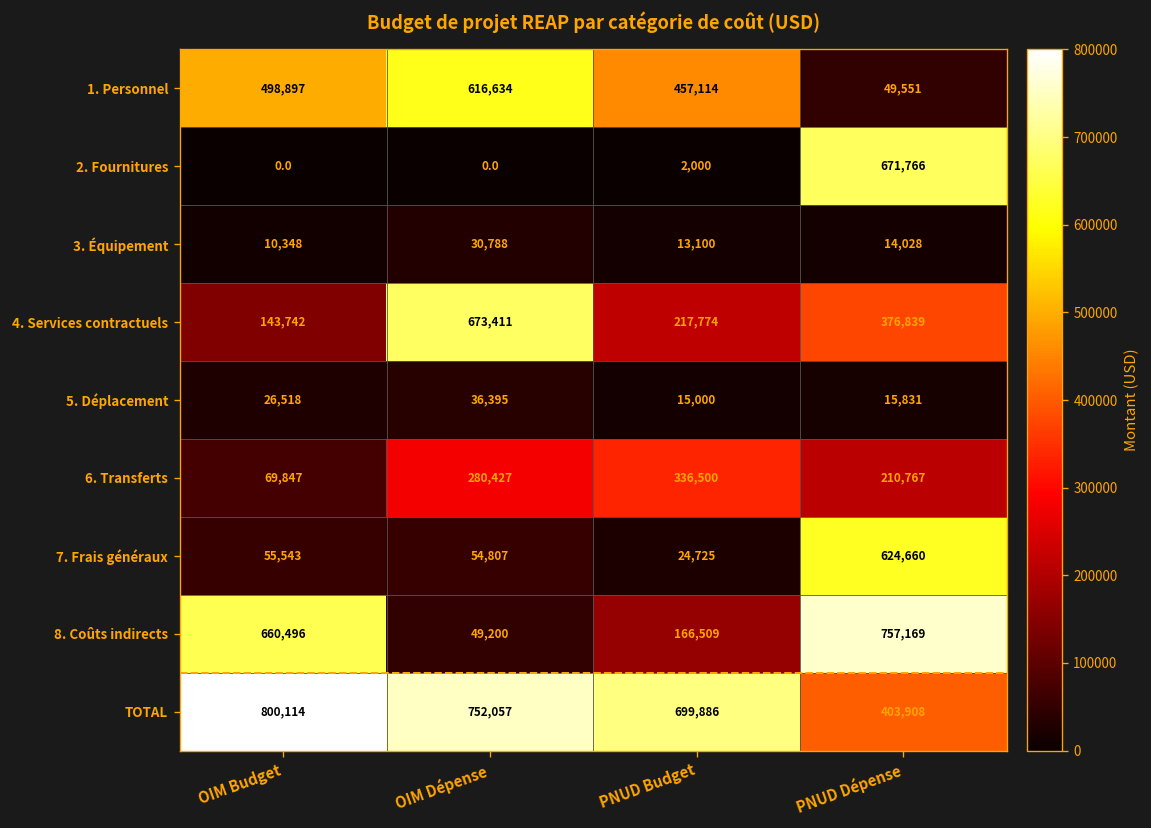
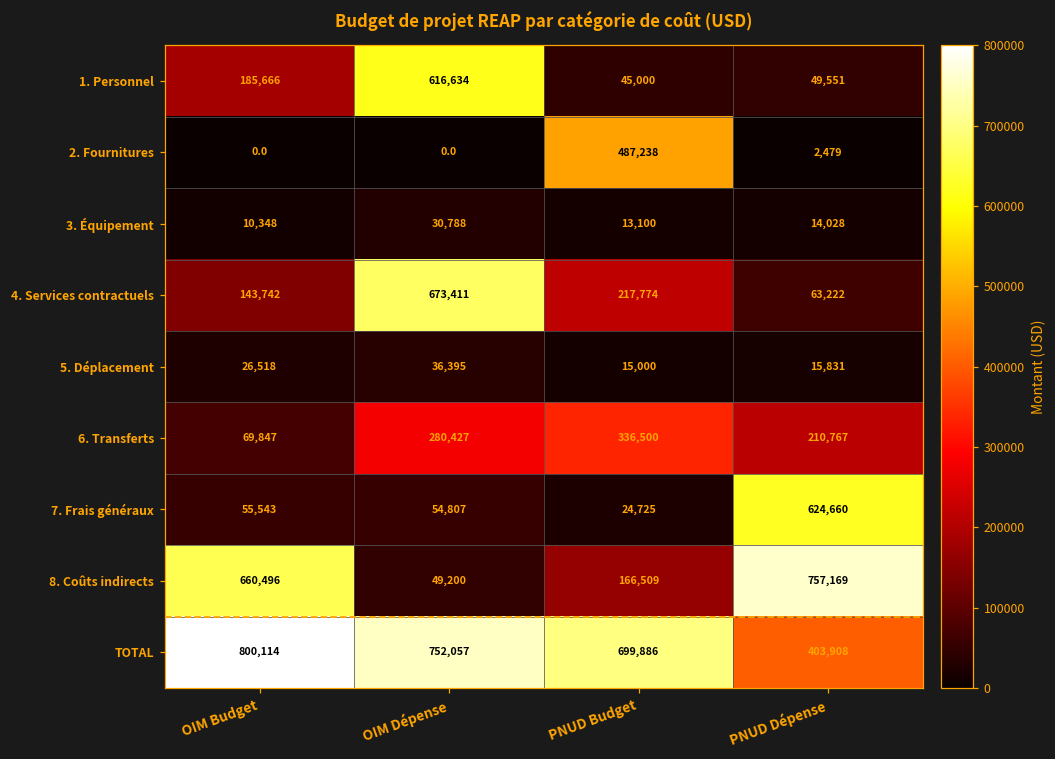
  {
    "1. Personnel": {
-     "OIM Budget": "498,897",
+     "OIM Budget": "185,666",
      "OIM Dépense": "616,634",
-     "PNUD Budget": "457,114",
+     "PNUD Budget": "45,000",
      "PNUD Dépense": "49,551"
    },
    "2. Fournitures": {
      "OIM Budget": "0.0",
      "OIM Dépense": "0.0",
-     "PNUD Budget": "2,000",
-     "PNUD Dépense": "671,766"
+     "PNUD Budget": "487,238",
+     "PNUD Dépense": "2,479"
    },
    "3. Équipement": {
      "OIM Budget": "10,348",
      "OIM Dépense": "30,788",
      "PNUD Budget": "13,100",
      "PNUD Dépense": "14,028"
    },
    "4. Services contractuels": {
      "OIM Budget": "143,742",
      "OIM Dépense": "673,411",
      "PNUD Budget": "217,774",
-     "PNUD Dépense": "376,839"
+     "PNUD Dépense": "63,222"
    },
    "5. Déplacement": {
      "OIM Budget": "26,518",
      "OIM Dépense": "36,395",
      "PNUD Budget": "15,000",
      "PNUD Dépense": "15,831"
    },
    "6. Transferts": {
      "OIM Budget": "69,847",
      "OIM Dépense": "280,427",
      "PNUD Budget": "336,500",
      "PNUD Dépense": "210,767"
    },
    "7. Frais généraux": {
      "OIM Budget": "55,543",
      "OIM Dépense": "54,807",
      "PNUD Budget": "24,725",
      "PNUD Dépense": "624,660"
    },
    "8. Coûts indirects": {
      "OIM Budget": "660,496",
      "OIM Dépense": "49,200",
      "PNUD Budget": "166,509",
      "PNUD Dépense": "757,169"
    },
    "TOTAL": {
      "OIM Budget": "800,114",
      "OIM Dépense": "752,057",
      "PNUD Budget": "699,886",
      "PNUD Dépense": "403,908"
    }
  }
